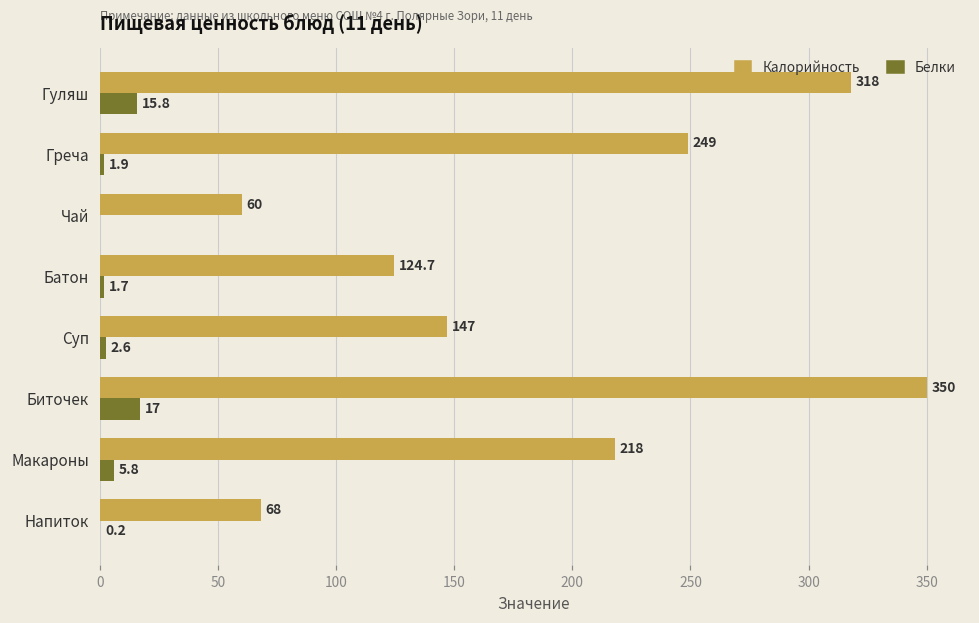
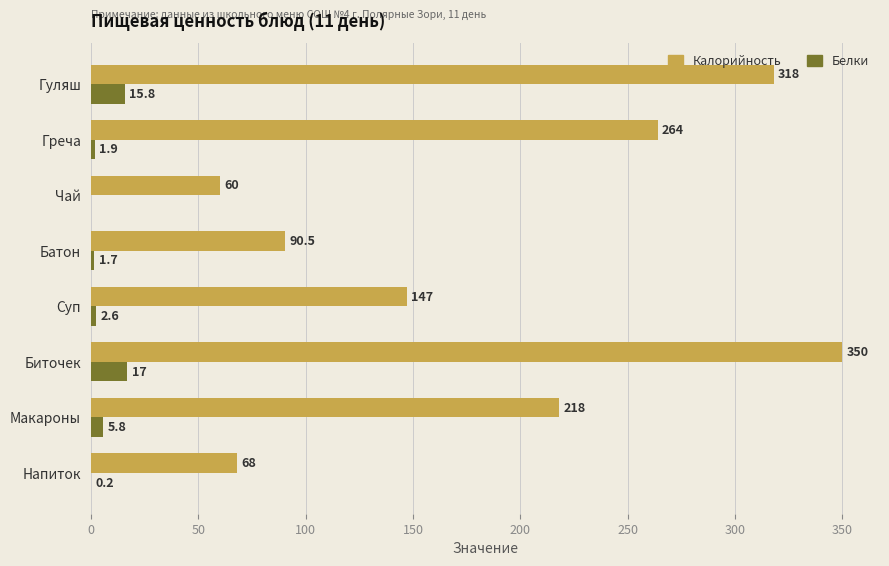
  {
    "Калорийность": {
      "Гуляш": 318,
-     "Греча": 249,
+     "Греча": 264,
      "Чай": 60,
-     "Батон": 124.7,
+     "Батон": 90.5,
      "Суп": 147,
      "Биточек": 350,
      "Макароны": 218,
      "Напиток": 68
    },
    "Белки": {
      "Гуляш": 15.8,
      "Греча": 1.9,
      "Батон": 1.7,
      "Суп": 2.6,
      "Биточек": 17,
      "Макароны": 5.8,
      "Напиток": 0.2
    }
  }
